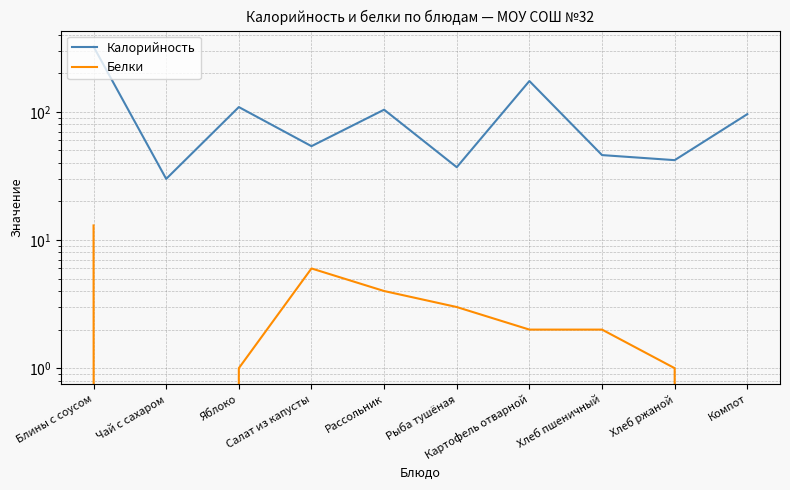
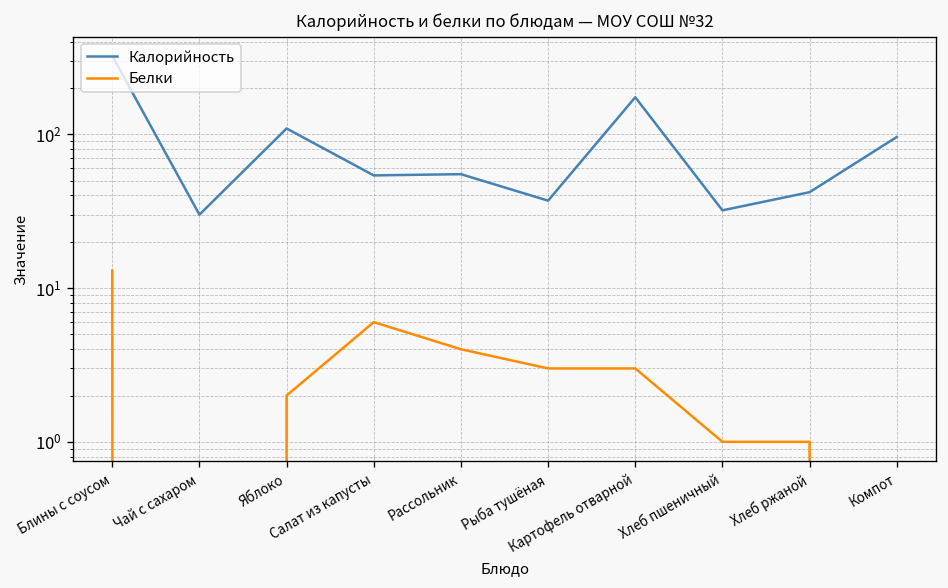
  {
    "Калорийность": {
      "Чай с сахаром": 30,
      "Яблоко": 110,
      "Салат из капусты": 54,
-     "Рассольник": 100,
+     "Рассольник": 55,
      "Рыба тушёная": 37,
      "Картофель отварной": 170,
-     "Хлеб пшеничный": 46,
+     "Хлеб пшеничный": 32,
      "Хлеб ржаной": 42,
      "Компот": 100
    },
    "Белки": {
      "Блины с соусом": 13,
-     "Яблоко": 1,
+     "Яблоко": 2,
      "Салат из капусты": 6,
      "Рассольник": 4,
      "Рыба тушёная": 3,
-     "Картофель отварной": 2,
-     "Хлеб пшеничный": 2,
+     "Картофель отварной": 3,
+     "Хлеб пшеничный": 1,
      "Хлеб ржаной": 1
    }
  }
